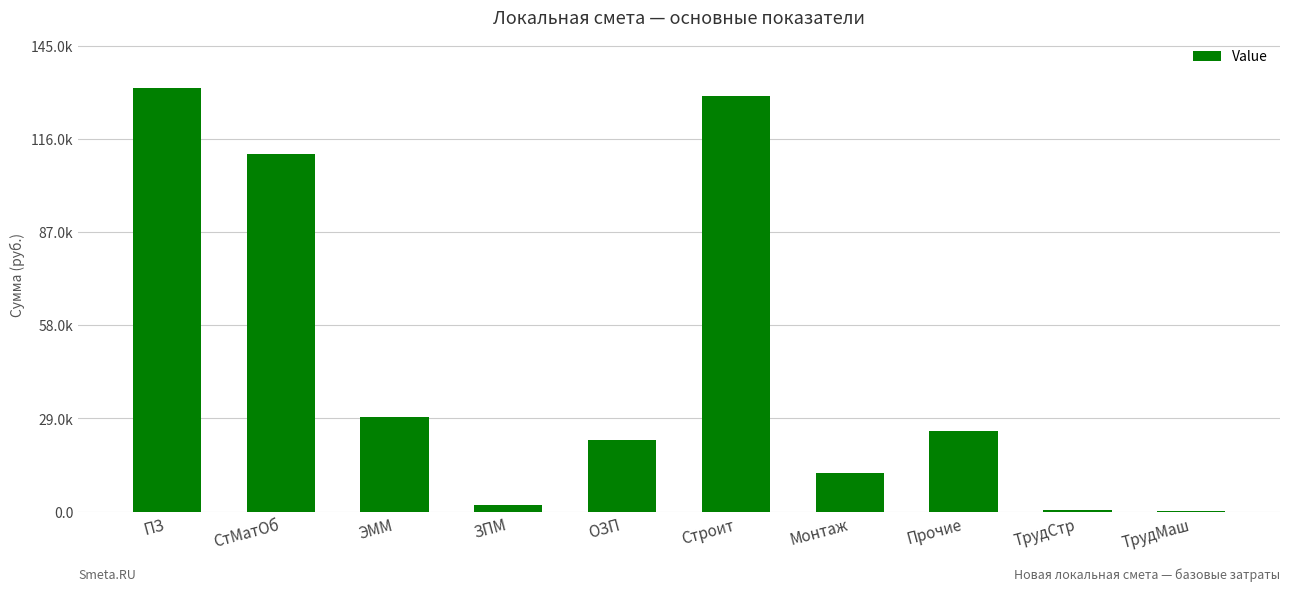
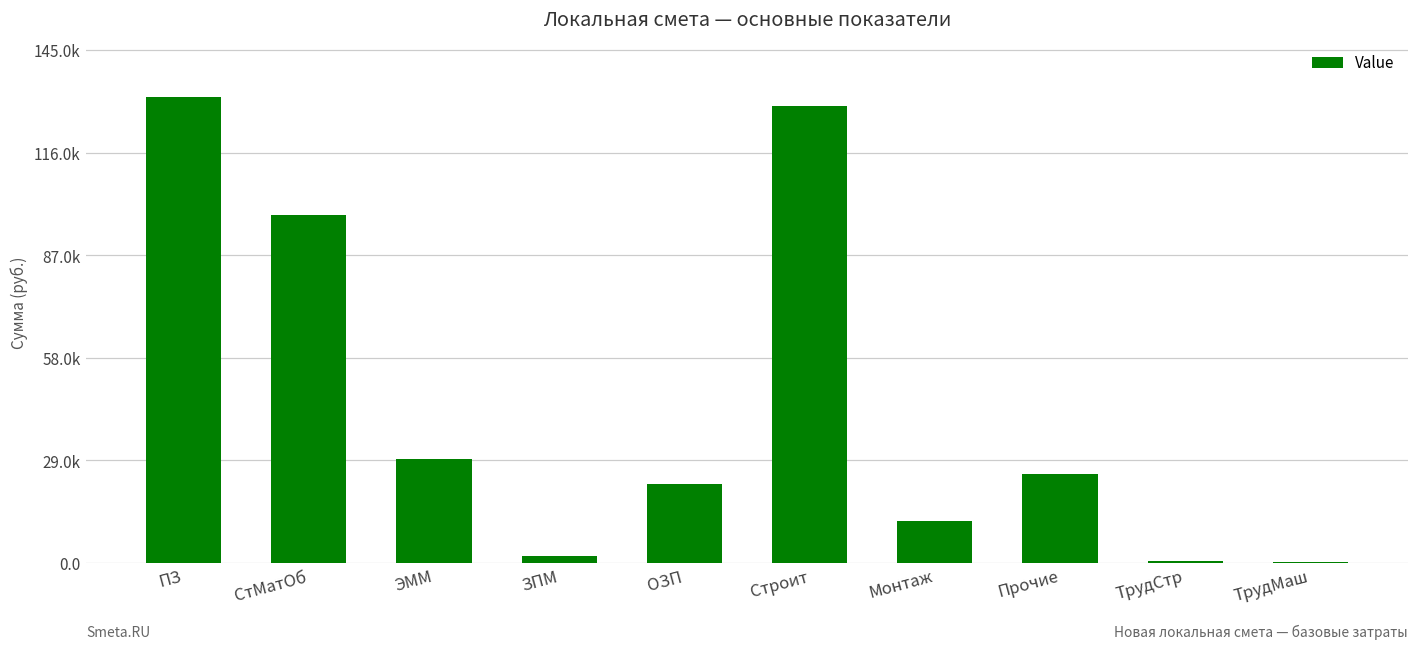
  {
    "ПЗ": 132000,
-   "СтМатОб": 111000,
+   "СтМатОб": 98000,
    "ЭММ": 29000,
    "ЗПМ": 2000,
    "ОЗП": 22000,
    "Строит": 129000,
    "Монтаж": 12000,
    "Прочие": 25000
  }
